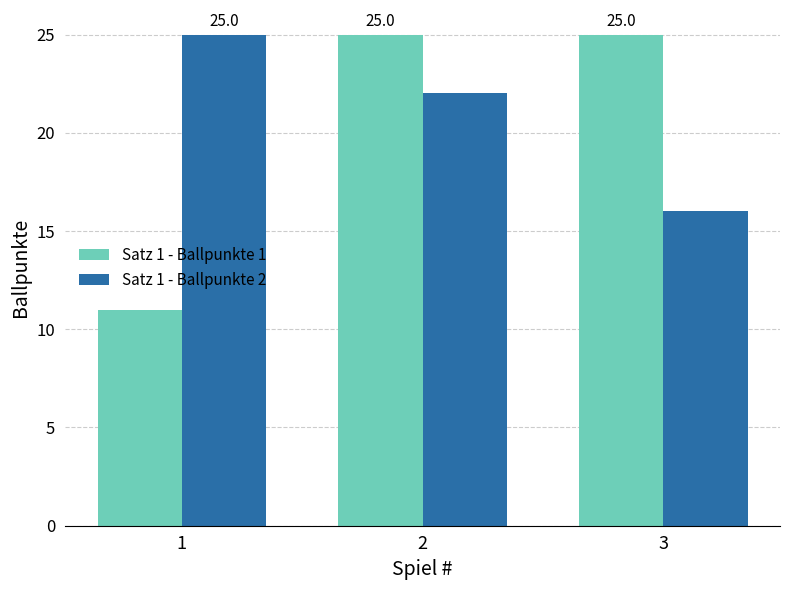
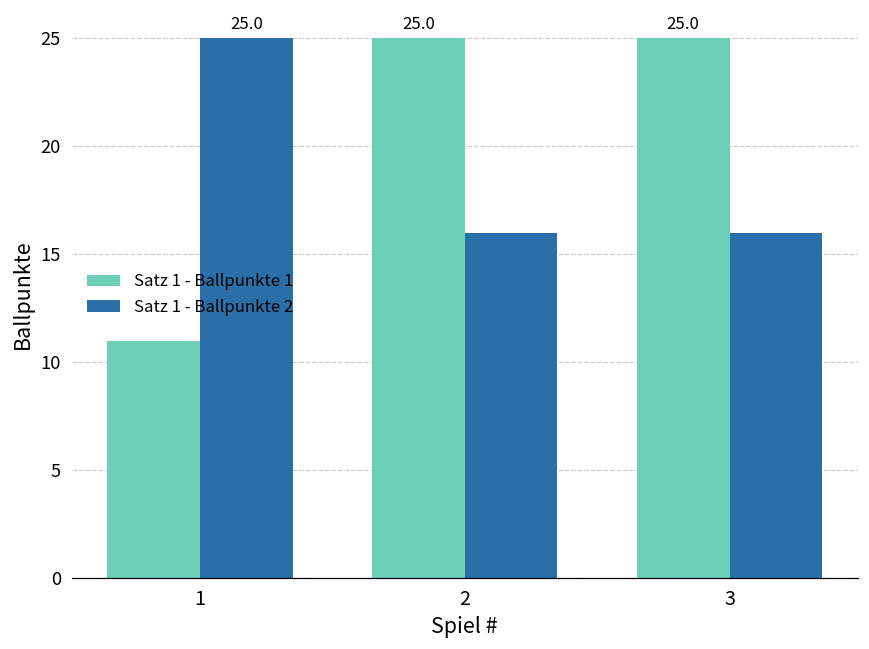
  {
    "Satz 1 - Ballpunkte 1": {
      "2": 25.0,
      "3": 25.0
    },
    "Satz 1 - Ballpunkte 2": {
-     "2": 22,
+     "2": 16,
      "3": 16
    }
  }
